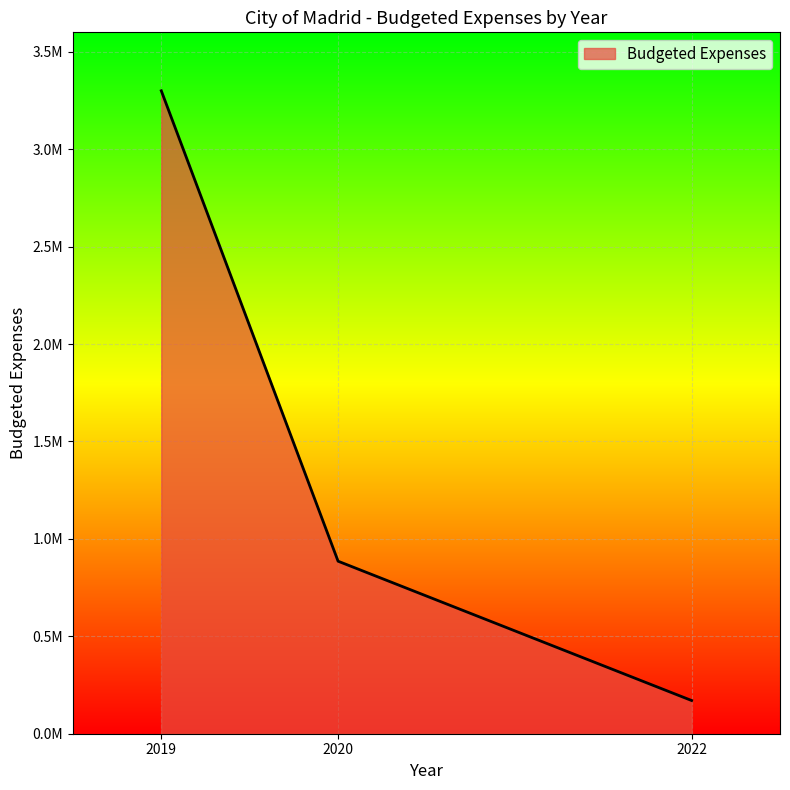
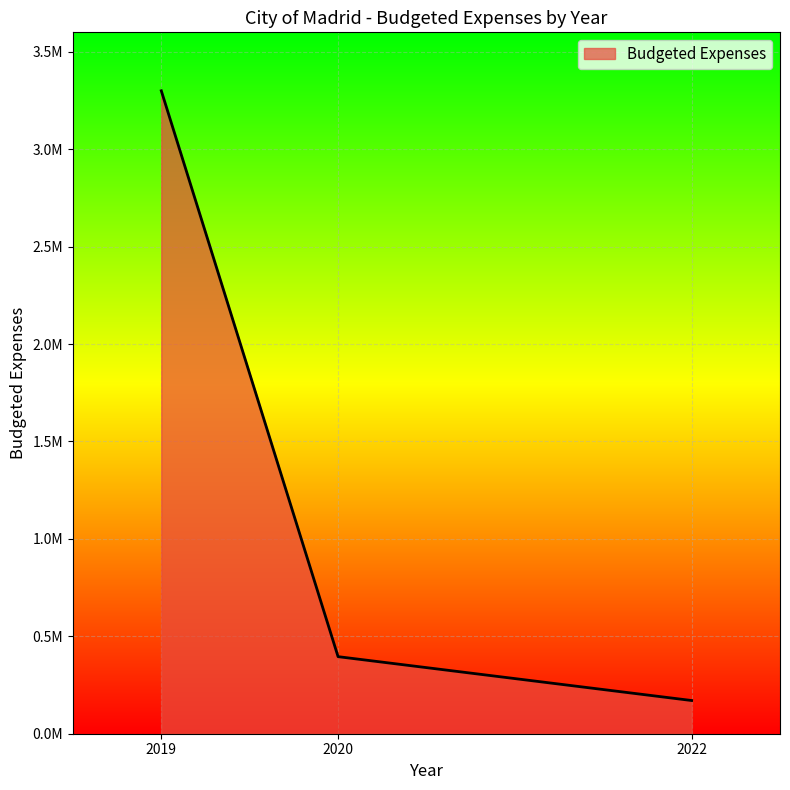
  {
    "2019": 3300000,
-   "2020": 890000,
+   "2020": 400000,
    "2022": 170000
  }
